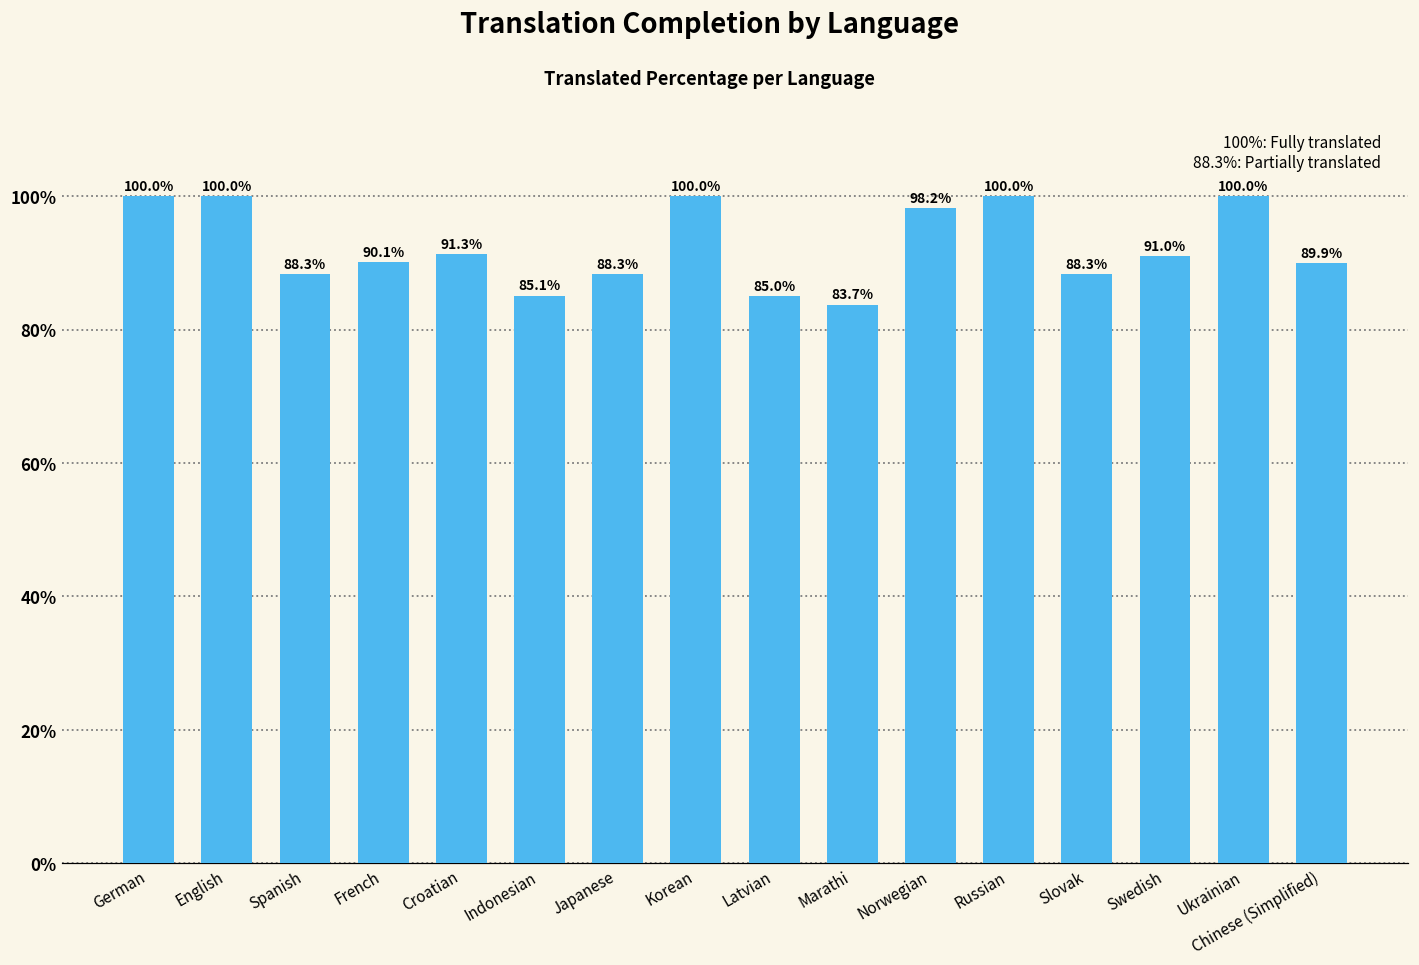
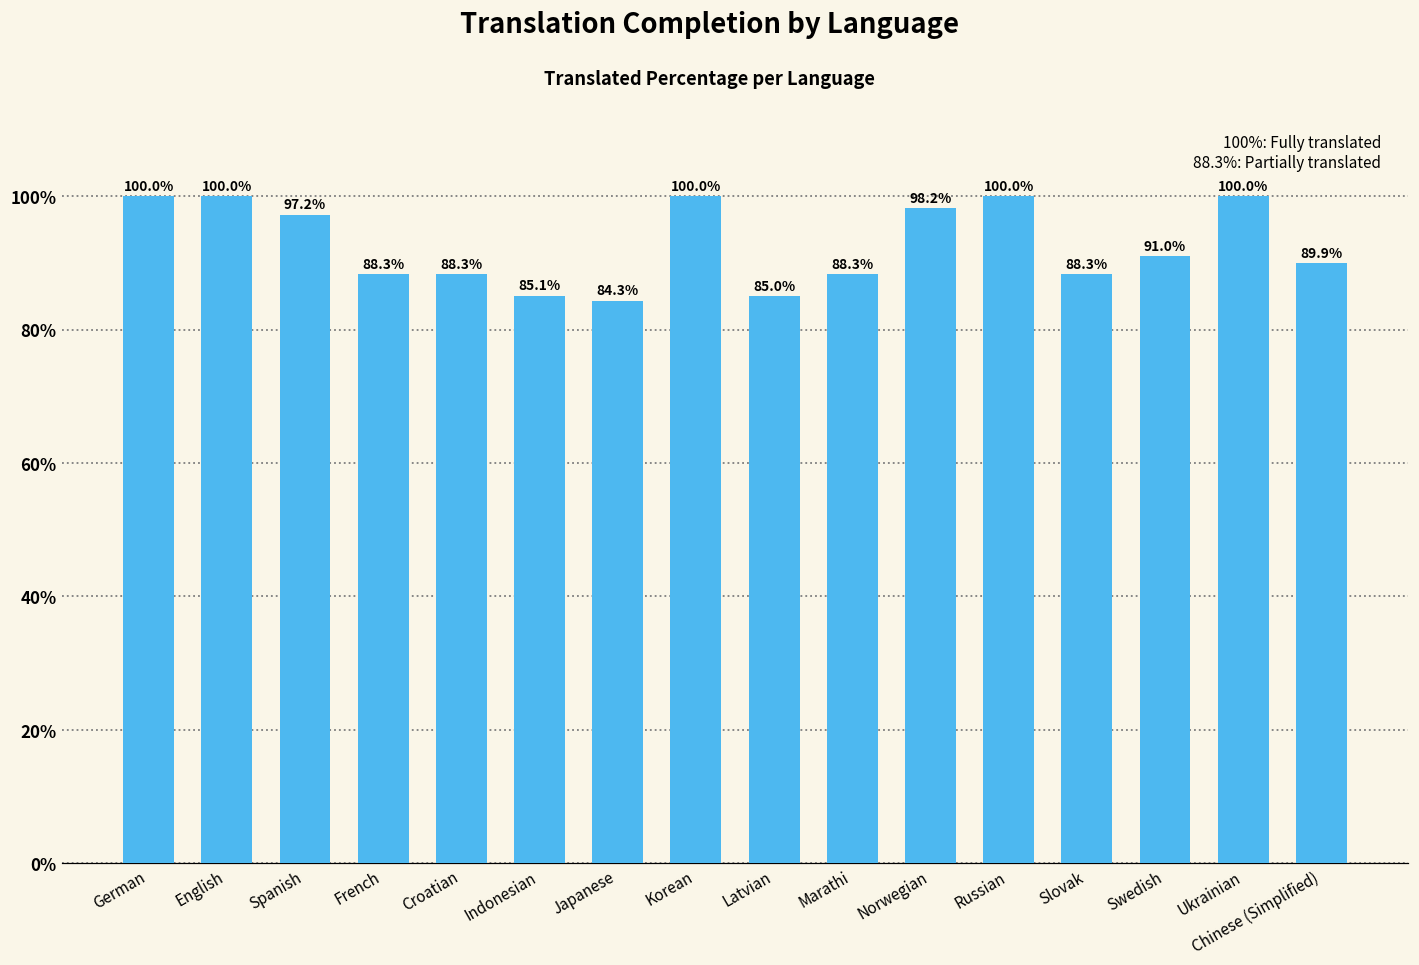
  {
    "German": "100.0%",
    "English": "100.0%",
-   "Spanish": "88.3%",
-   "French": "90.1%",
-   "Croatian": "91.3%",
+   "Spanish": "97.2%",
+   "French": "88.3%",
+   "Croatian": "88.3%",
    "Indonesian": "85.1%",
-   "Japanese": "88.3%",
+   "Japanese": "84.3%",
    "Korean": "100.0%",
    "Latvian": "85.0%",
-   "Marathi": "83.7%",
+   "Marathi": "88.3%",
    "Norwegian": "98.2%",
    "Russian": "100.0%",
    "Slovak": "88.3%",
    "Swedish": "91.0%",
    "Ukrainian": "100.0%",
    "Chinese (Simplified)": "89.9%"
  }
